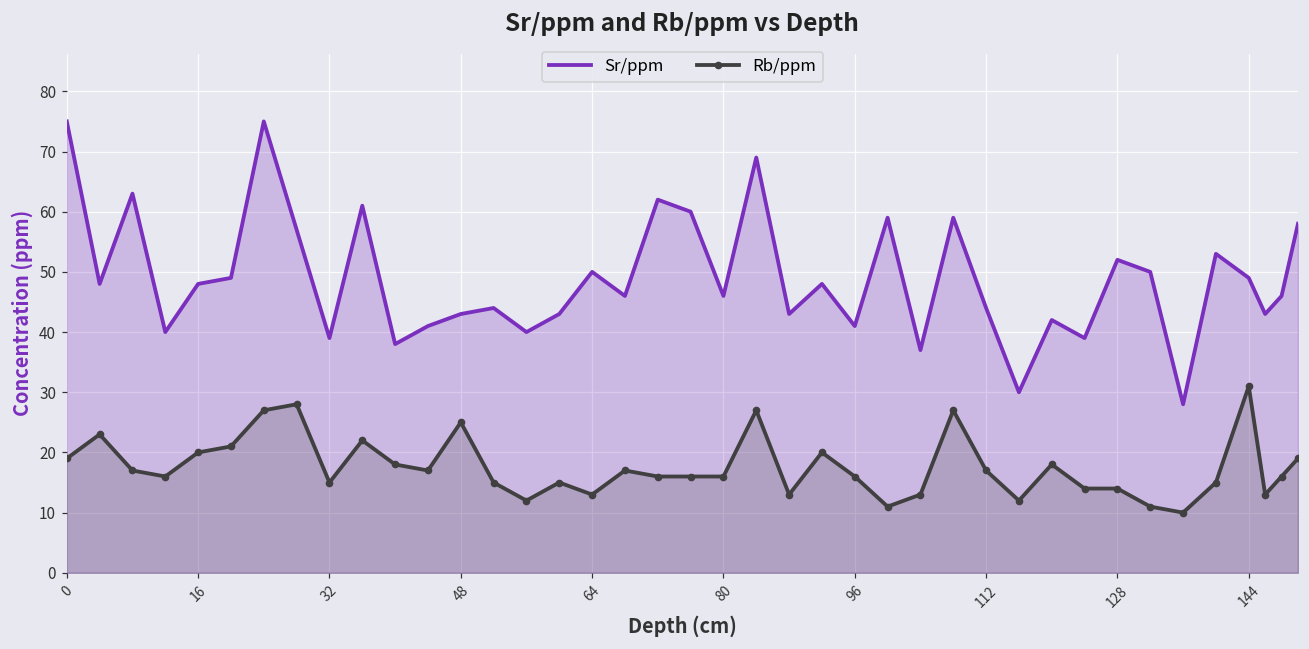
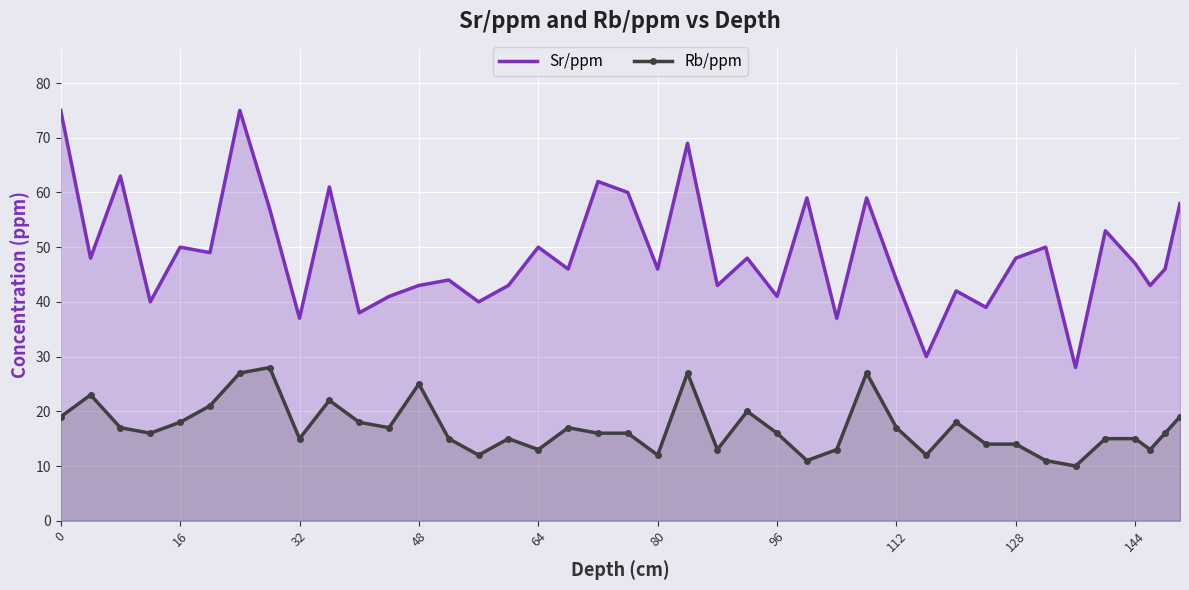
  {
    "Sr/ppm": {
      "0": 75,
-     "16": 48,
-     "32": 39,
+     "16": 50,
+     "32": 37,
      "48": 43,
      "64": 50,
      "80": 46,
      "96": 41,
      "112": 44,
-     "128": 52,
-     "144": 49
+     "128": 48,
+     "144": 47
    },
    "Rb/ppm": {
      "0": 19,
-     "16": 20,
+     "16": 18,
      "32": 15,
      "48": 25,
      "64": 13,
-     "80": 16,
+     "80": 12,
      "96": 16,
      "112": 17,
      "128": 14,
-     "144": 31
+     "144": 15
    }
  }
